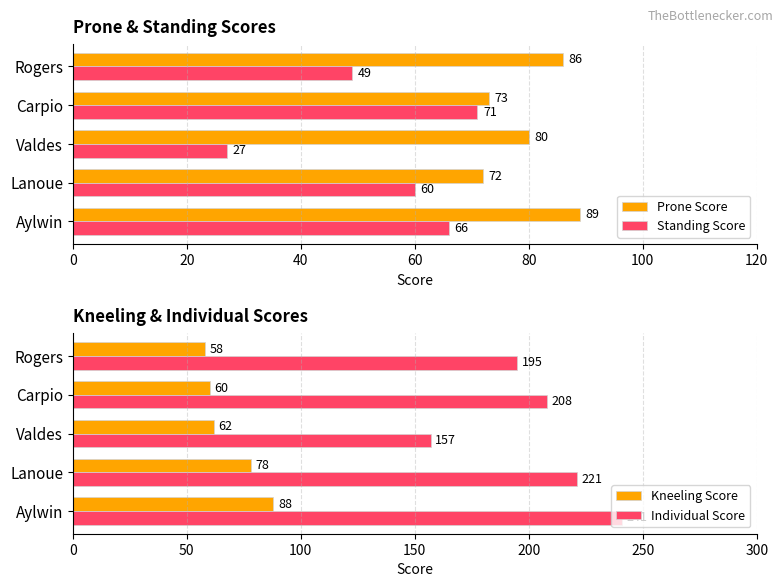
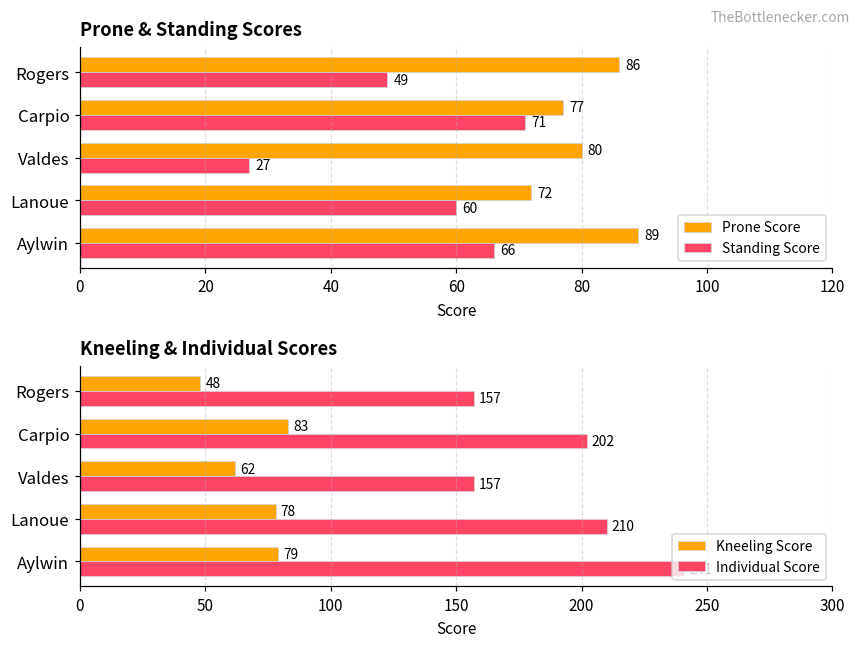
  {
    "Prone & Standing Scores": {
      "Prone Score": {
        "Rogers": 86,
-       "Carpio": 73,
+       "Carpio": 77,
        "Valdes": 80,
        "Lanoue": 72,
        "Aylwin": 89
      },
      "Standing Score": {
        "Rogers": 49,
        "Carpio": 71,
        "Valdes": 27,
        "Lanoue": 60,
        "Aylwin": 66
      }
    },
    "Kneeling & Individual Scores": {
      "Kneeling Score": {
-       "Rogers": 58,
-       "Carpio": 60,
+       "Rogers": 48,
+       "Carpio": 83,
        "Valdes": 62,
        "Lanoue": 78,
-       "Aylwin": 88
+       "Aylwin": 79
      },
      "Individual Score": {
-       "Rogers": 195,
-       "Carpio": 208,
+       "Rogers": 157,
+       "Carpio": 202,
        "Valdes": 157,
-       "Lanoue": 221
+       "Lanoue": 210
      }
    }
  }
